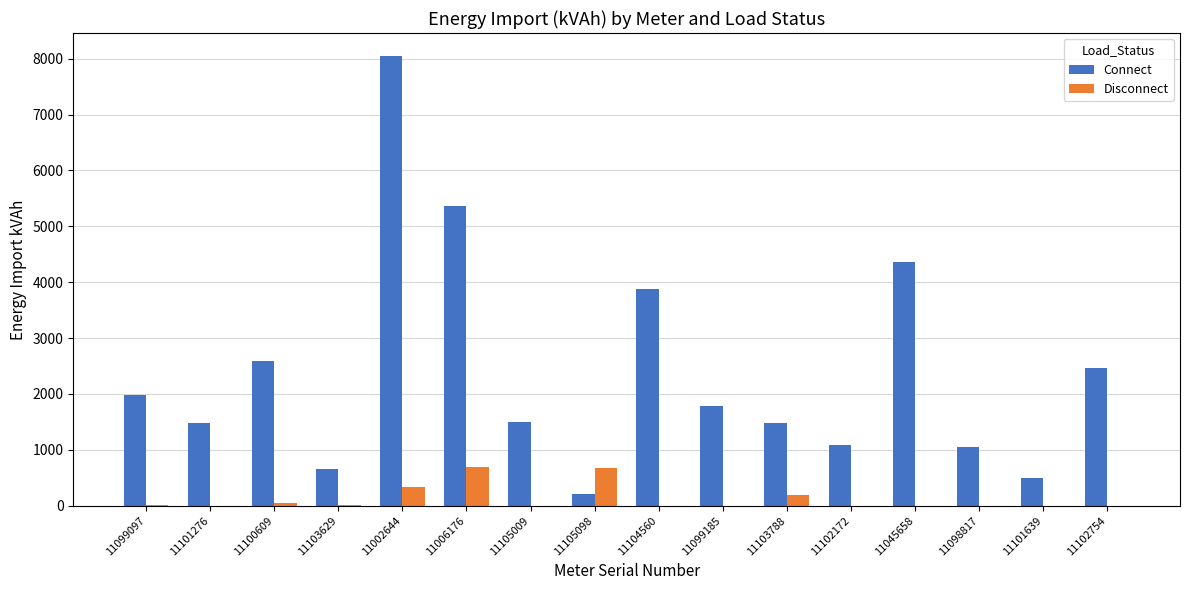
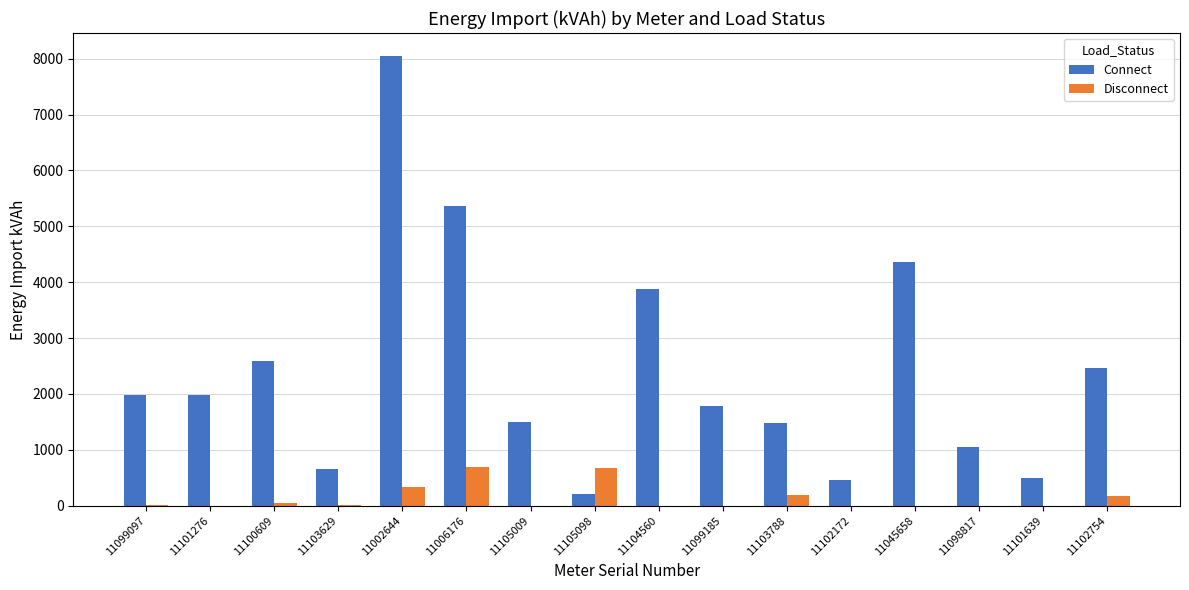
  {
    "Connect": {
      "11099097": 2000,
-     "11101276": 1500,
+     "11101276": 2000,
      "11100609": 2600,
      "11103629": 700,
      "11002644": 8100,
      "11006176": 5400,
      "11105009": 1500,
      "11105098": 200,
      "11104560": 3900,
      "11099185": 1800,
      "11103788": 1500,
-     "11102172": 1100,
+     "11102172": 500,
      "11045658": 4400,
      "11098817": 1100,
      "11101639": 500,
      "11102754": 2500
    },
    "Disconnect": {
      "11100609": 100,
      "11002644": 300,
      "11006176": 700,
      "11105009": 0,
      "11105098": 700,
      "11104560": 0,
      "11099185": 0,
      "11103788": 200,
      "11102172": 0,
      "11045658": 0,
      "11098817": 0,
      "11101639": 0,
-     "11102754": 0
+     "11102754": 200
    }
  }
